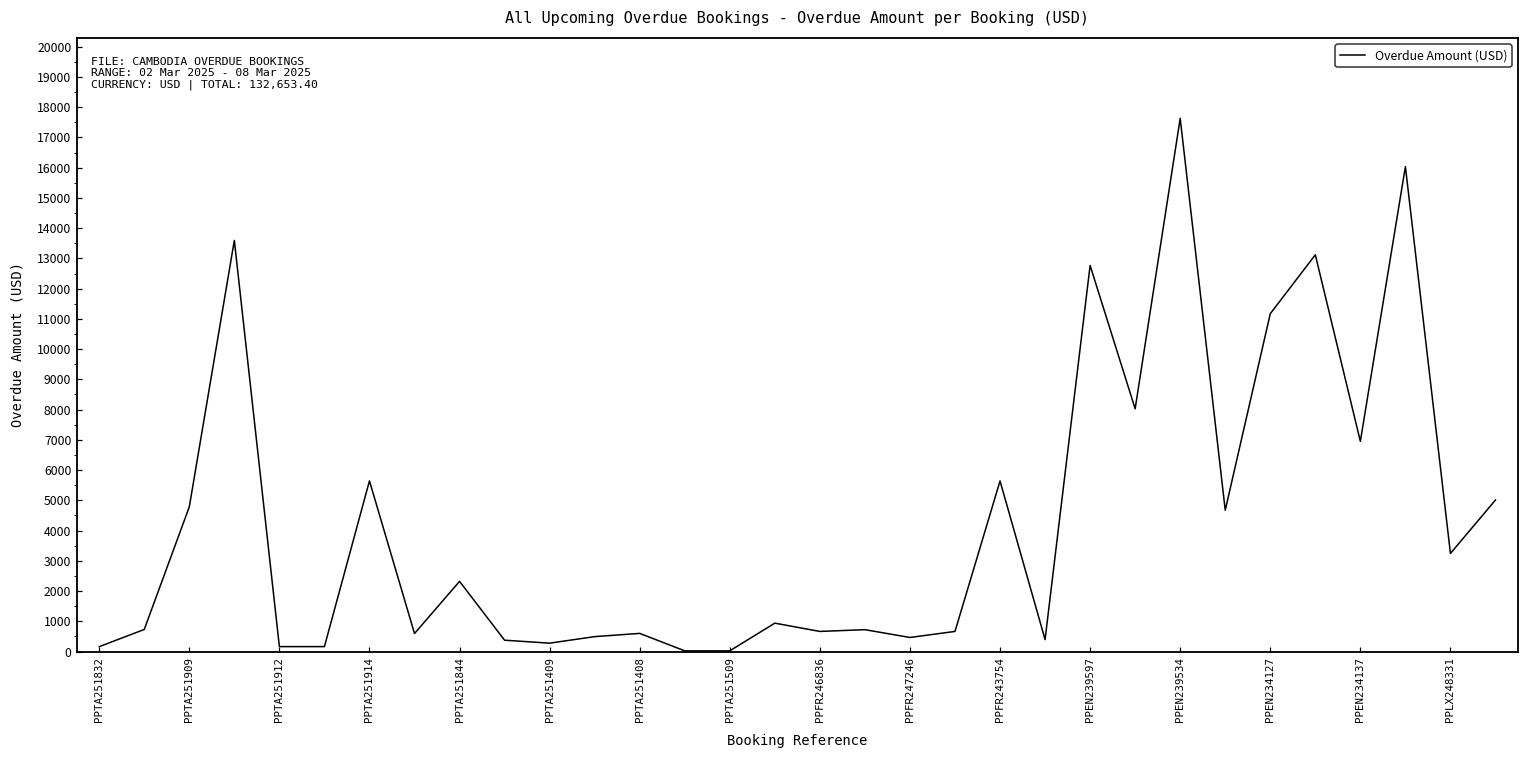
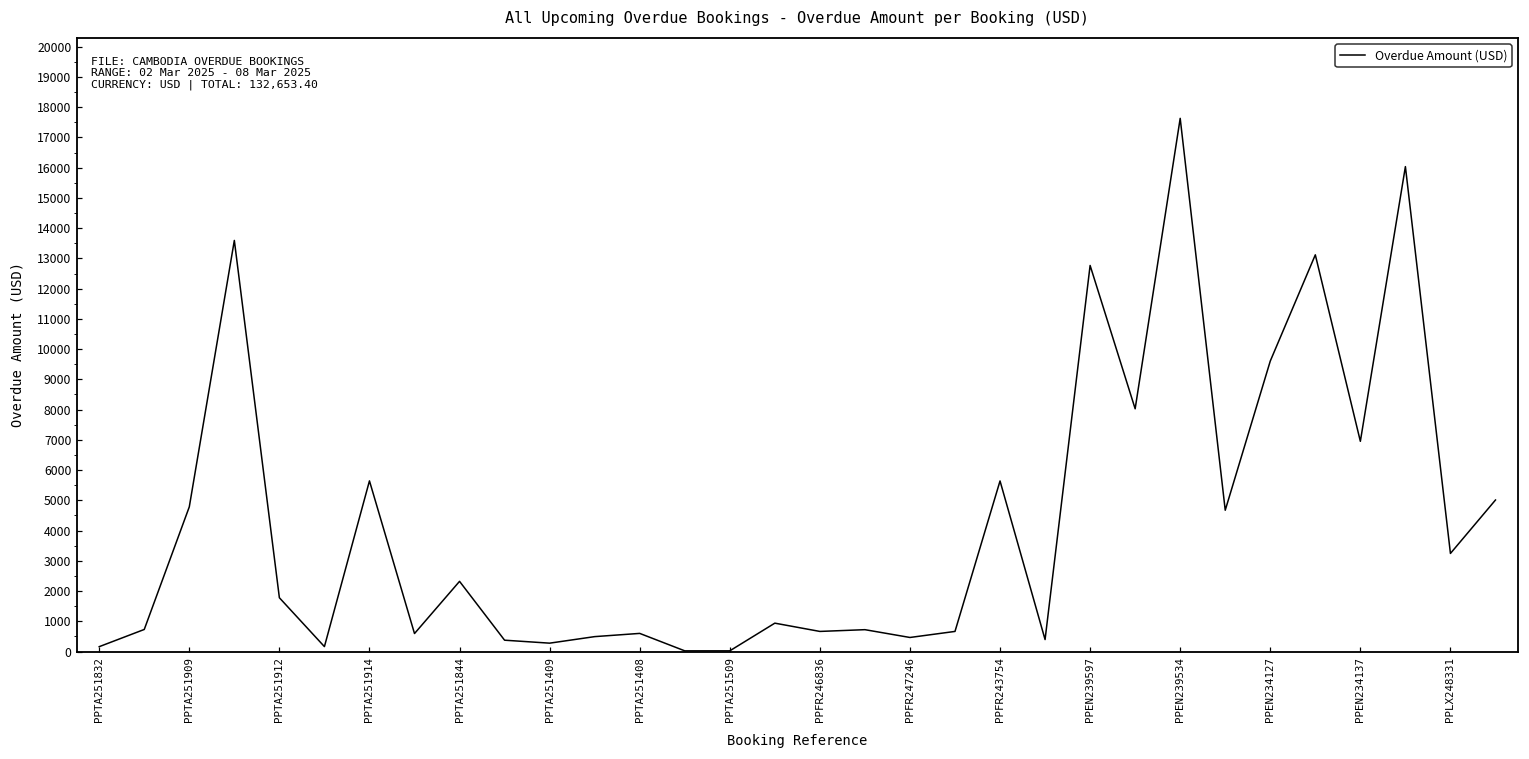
  {
    "PPTA251832": 200,
    "PPTA251909": 4800,
-   "PPTA251912": 200,
+   "PPTA251912": 1800,
    "PPTA251914": 5600,
    "PPTA251844": 2300,
    "PPTA251409": 300,
    "PPTA251408": 600,
    "PPTA251509": 0,
    "PPFR246836": 700,
    "PPFR247246": 500,
    "PPFR243754": 5600,
    "PPEN239597": 12800,
    "PPEN239534": 17600,
-   "PPEN234127": 11200,
+   "PPEN234127": 9600,
    "PPEN234137": 7000,
    "PPLX248331": 3200
  }
